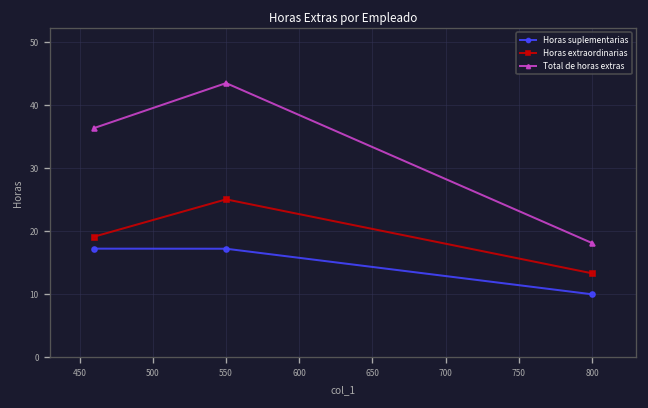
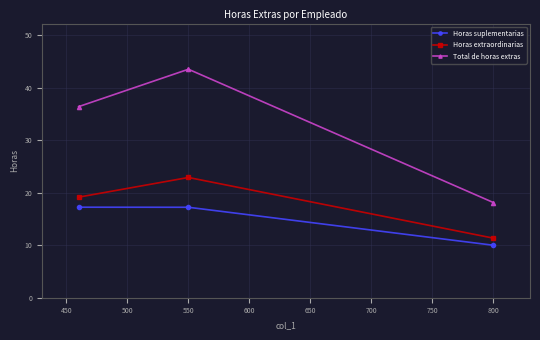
  {
    "Horas suplementarias": {
      "550": 17,
      "800": 10
    },
    "Horas extraordinarias": {
-     "550": 25,
-     "800": 13
+     "550": 23,
+     "800": 11
    },
    "Total de horas extras": {
      "550": 44,
      "800": 18
    }
  }
